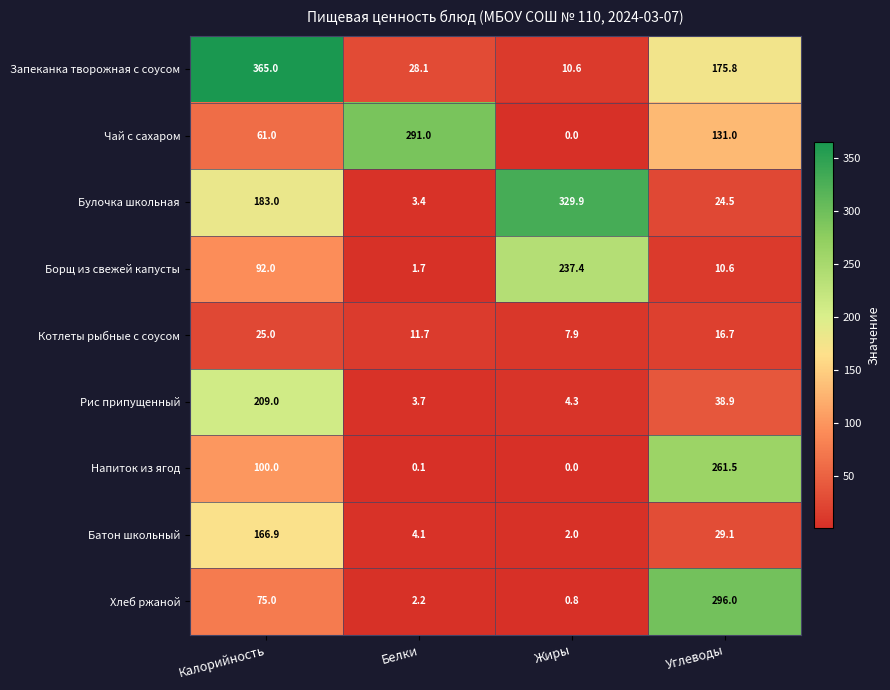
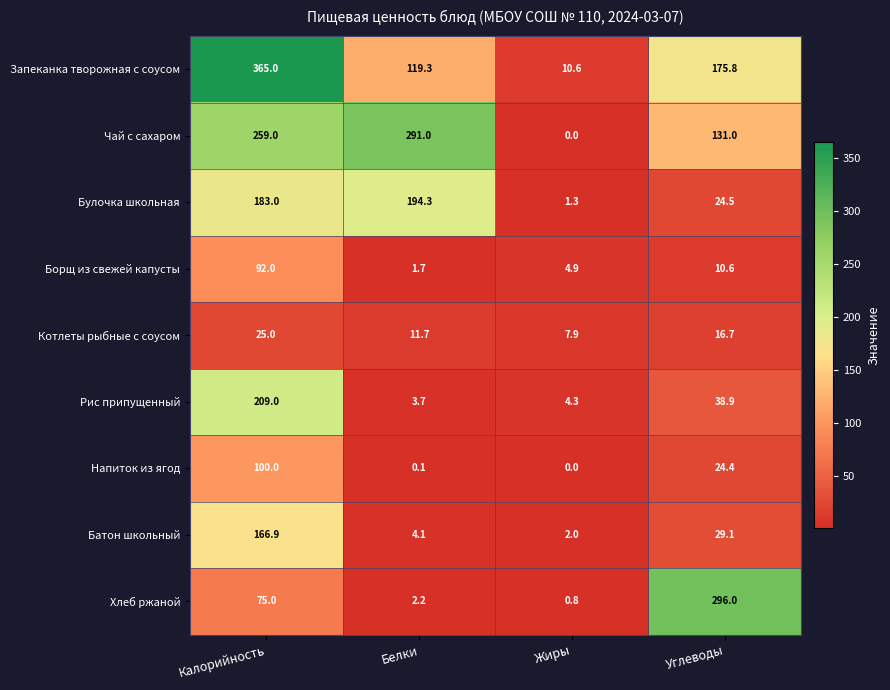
  {
    "Запеканка творожная с соусом": {
      "Калорийность": 365.0,
-     "Белки": 28.1,
+     "Белки": 119.3,
      "Жиры": 10.6,
      "Углеводы": 175.8
    },
    "Чай с сахаром": {
-     "Калорийность": 61.0,
+     "Калорийность": 259.0,
      "Белки": 291.0,
      "Жиры": 0.0,
      "Углеводы": 131.0
    },
    "Булочка школьная": {
      "Калорийность": 183.0,
-     "Белки": 3.4,
-     "Жиры": 329.9,
+     "Белки": 194.3,
+     "Жиры": 1.3,
      "Углеводы": 24.5
    },
    "Борщ из свежей капусты": {
      "Калорийность": 92.0,
      "Белки": 1.7,
-     "Жиры": 237.4,
+     "Жиры": 4.9,
      "Углеводы": 10.6
    },
    "Котлеты рыбные с соусом": {
      "Калорийность": 25.0,
      "Белки": 11.7,
      "Жиры": 7.9,
      "Углеводы": 16.7
    },
    "Рис припущенный": {
      "Калорийность": 209.0,
      "Белки": 3.7,
      "Жиры": 4.3,
      "Углеводы": 38.9
    },
    "Напиток из ягод": {
      "Калорийность": 100.0,
      "Белки": 0.1,
      "Жиры": 0.0,
-     "Углеводы": 261.5
+     "Углеводы": 24.4
    },
    "Батон школьный": {
      "Калорийность": 166.9,
      "Белки": 4.1,
      "Жиры": 2.0,
      "Углеводы": 29.1
    },
    "Хлеб ржаной": {
      "Калорийность": 75.0,
      "Белки": 2.2,
      "Жиры": 0.8,
      "Углеводы": 296.0
    }
  }
